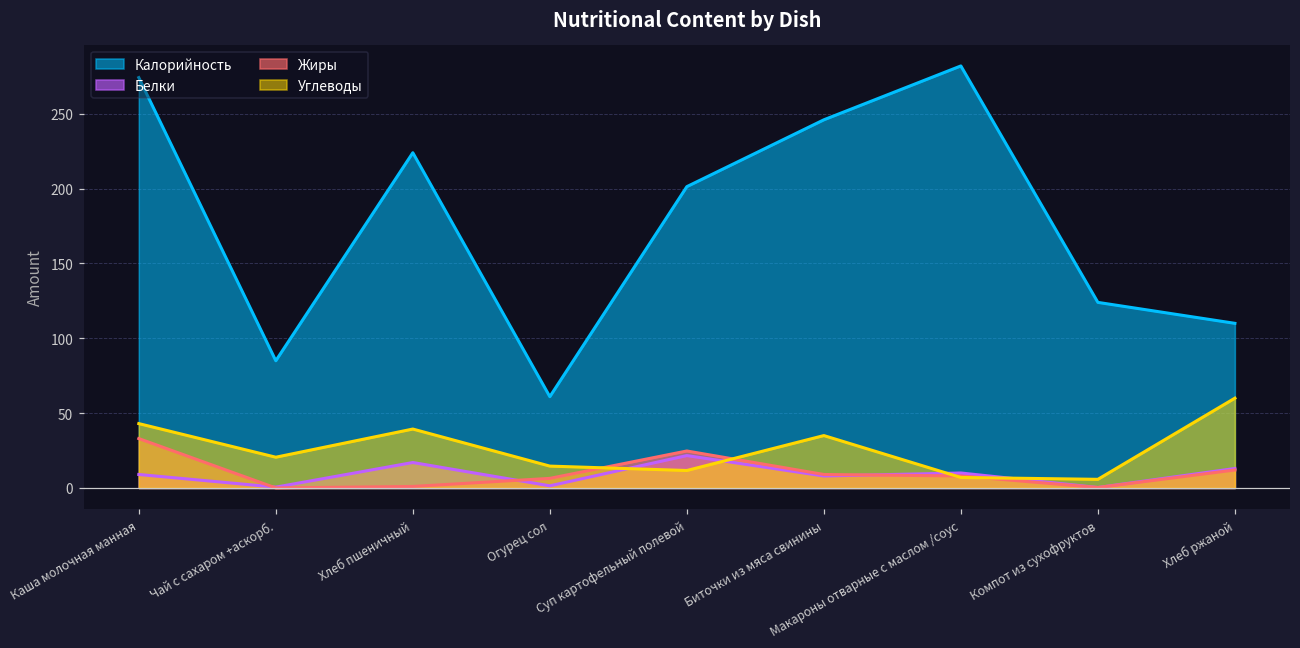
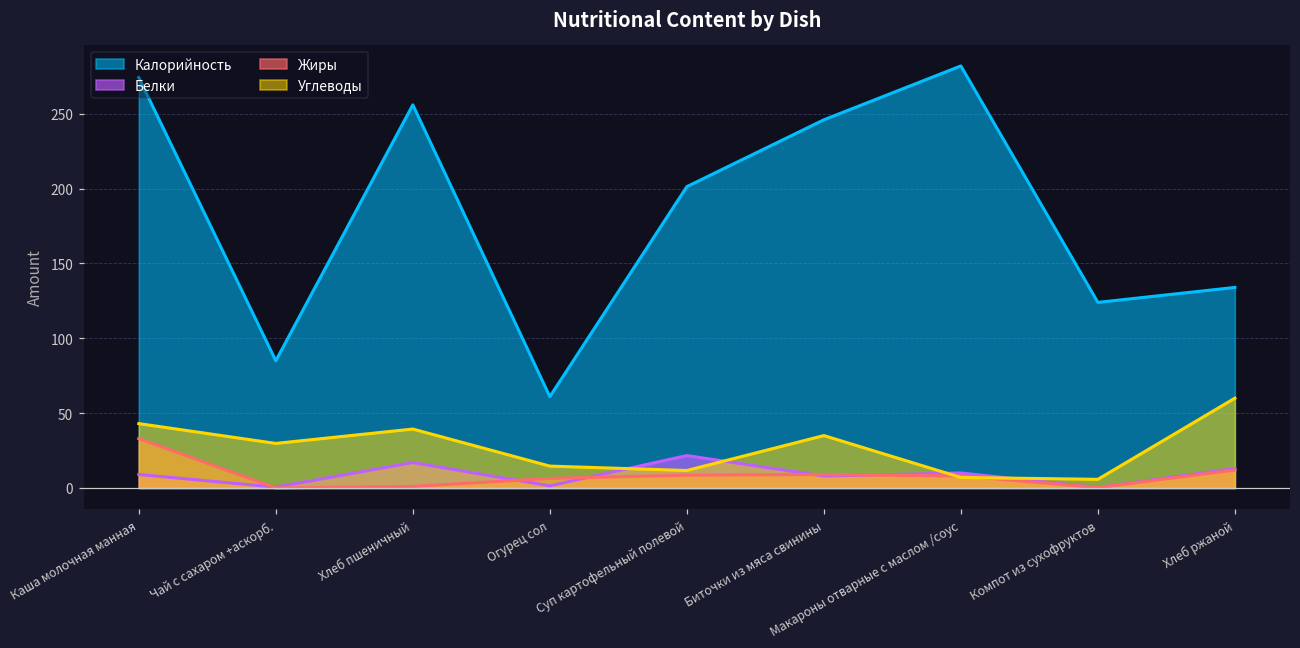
  {
    "Калорийность": {
      "Чай с сахаром +аскорб.": 85,
-     "Хлеб пшеничный": 224,
+     "Хлеб пшеничный": 256,
      "Огурец сол": 61,
      "Суп картофельный полевой": 201,
      "Биточки из мяса свинины": 246,
      "Макароны отварные с маслом /соус": 282,
      "Компот из сухофруктов": 124,
-     "Хлеб ржаной": 110
+     "Хлеб ржаной": 134
    },
    "Белки": {
      "Каша молочная манная": 9,
      "Хлеб пшеничный": 17,
      "Огурец сол": 1,
      "Суп картофельный полевой": 22,
      "Макароны отварные с маслом /соус": 10
    },
    "Жиры": {
      "Каша молочная манная": 33,
      "Хлеб пшеничный": 1,
      "Огурец сол": 6,
-     "Суп картофельный полевой": 25
+     "Суп картофельный полевой": 9
    },
    "Углеводы": {
      "Каша молочная манная": 43,
-     "Чай с сахаром +аскорб.": 21,
+     "Чай с сахаром +аскорб.": 30,
      "Хлеб пшеничный": 39,
      "Огурец сол": 15,
      "Суп картофельный полевой": 12,
      "Биточки из мяса свинины": 35,
      "Компот из сухофруктов": 6,
      "Хлеб ржаной": 60
    }
  }
